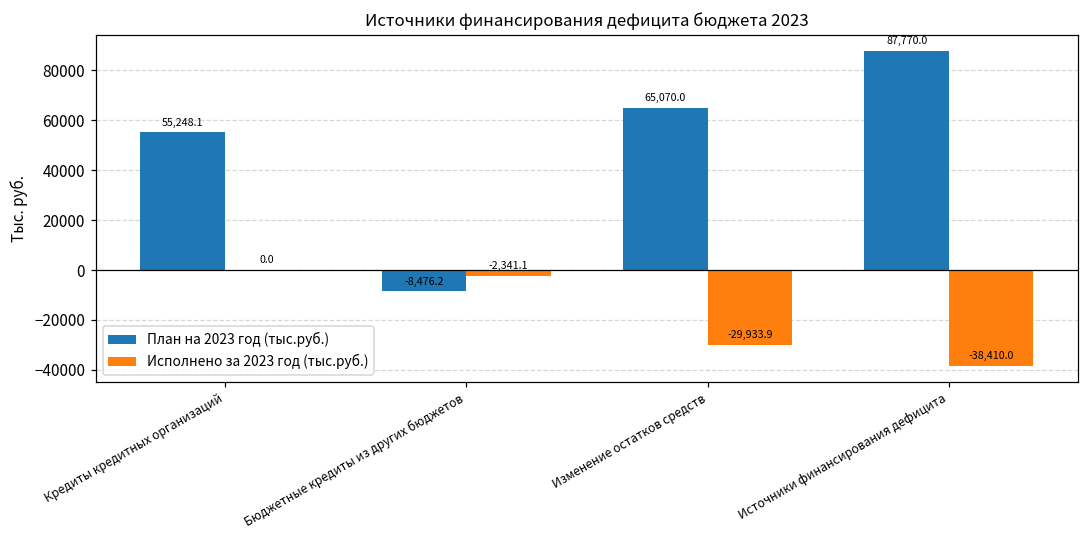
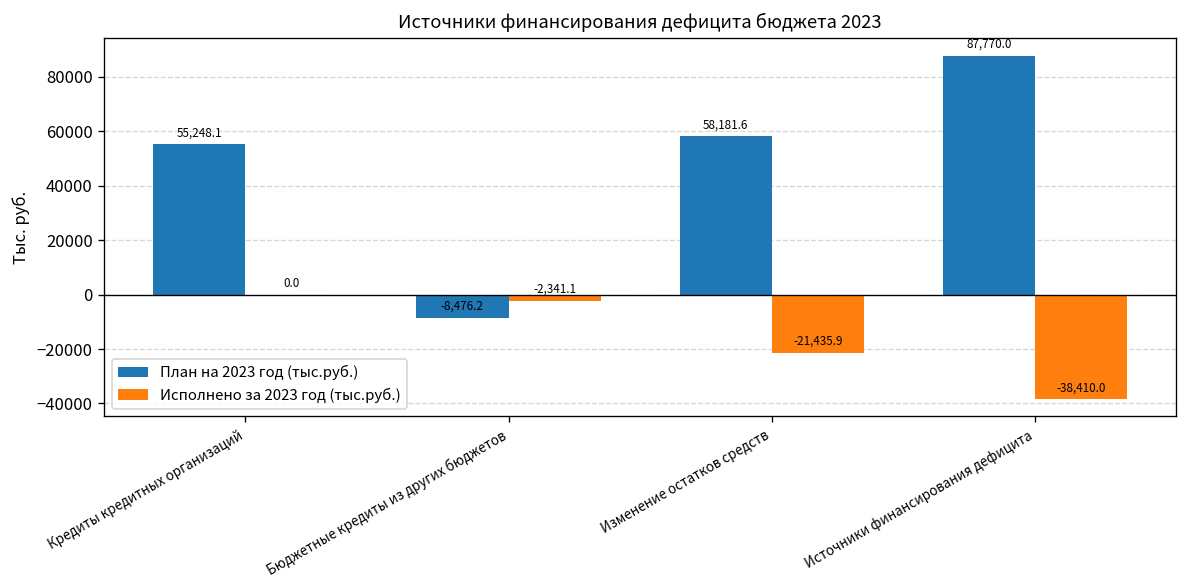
  {
    "План на 2023 год (тыс.руб.)": {
      "Кредиты кредитных организаций": "55,248.1",
      "Бюджетные кредиты из других бюджетов": "-8,476.2",
-     "Изменение остатков средств": "65,070.0",
+     "Изменение остатков средств": "58,181.6",
      "Источники финансирования дефицита": "87,770.0"
    },
    "Исполнено за 2023 год (тыс.руб.)": {
      "Кредиты кредитных организаций": "0.0",
      "Бюджетные кредиты из других бюджетов": "-2,341.1",
-     "Изменение остатков средств": "-29,933.9",
+     "Изменение остатков средств": "-21,435.9",
      "Источники финансирования дефицита": "-38,410.0"
    }
  }
